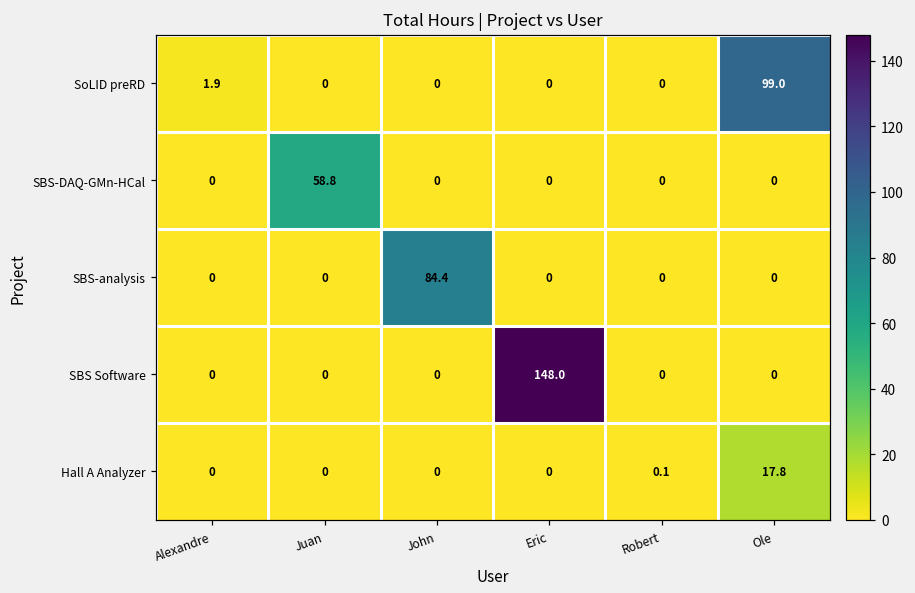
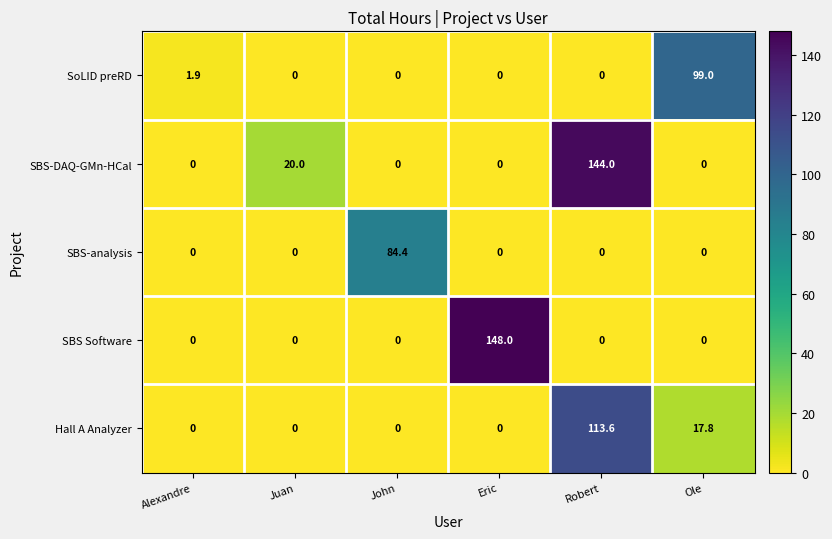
  {
    "SoLID preRD": {
      "Alexandre": 1.9,
      "Juan": 0,
      "John": 0,
      "Eric": 0,
      "Robert": 0,
      "Ole": 99.0
    },
    "SBS-DAQ-GMn-HCal": {
      "Alexandre": 0,
-     "Juan": 58.8,
+     "Juan": 20.0,
      "John": 0,
      "Eric": 0,
-     "Robert": 0,
+     "Robert": 144.0,
      "Ole": 0
    },
    "SBS-analysis": {
      "Alexandre": 0,
      "Juan": 0,
      "John": 84.4,
      "Eric": 0,
      "Robert": 0,
      "Ole": 0
    },
    "SBS Software": {
      "Alexandre": 0,
      "Juan": 0,
      "John": 0,
      "Eric": 148.0,
      "Robert": 0,
      "Ole": 0
    },
    "Hall A Analyzer": {
      "Alexandre": 0,
      "Juan": 0,
      "John": 0,
      "Eric": 0,
-     "Robert": 0.1,
+     "Robert": 113.6,
      "Ole": 17.8
    }
  }
